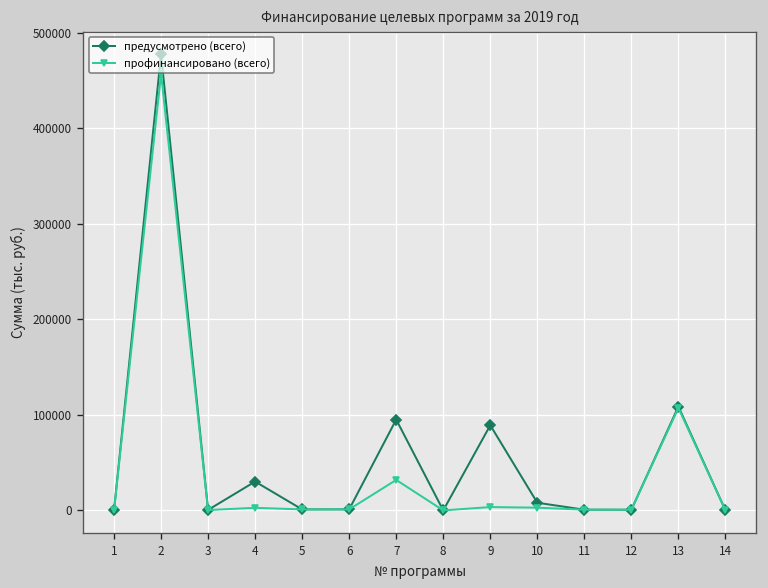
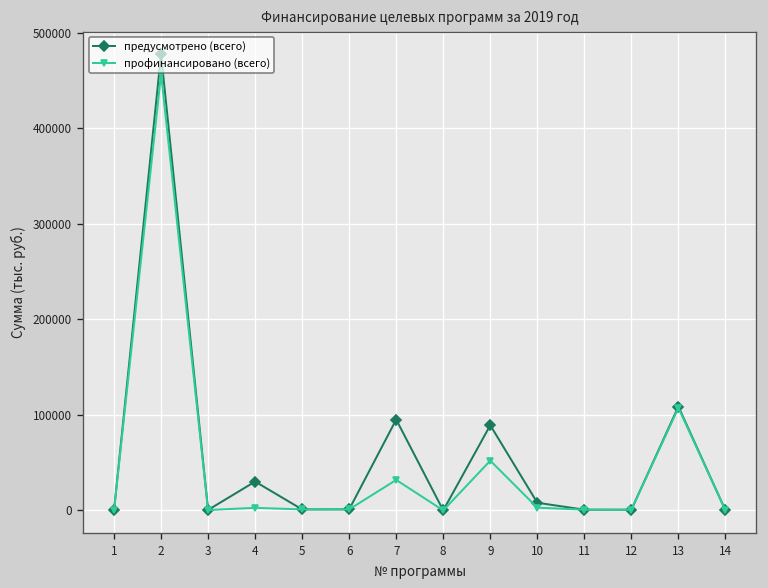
  {
    "предусмотрено (всего)": {
      "4": 30000,
      "7": 100000,
      "9": 90000,
      "10": 10000
    },
    "профинансировано (всего)": {
      "2": 460000,
      "4": 0,
      "7": 30000,
-     "9": 0,
+     "9": 50000,
      "10": 0
    }
  }
